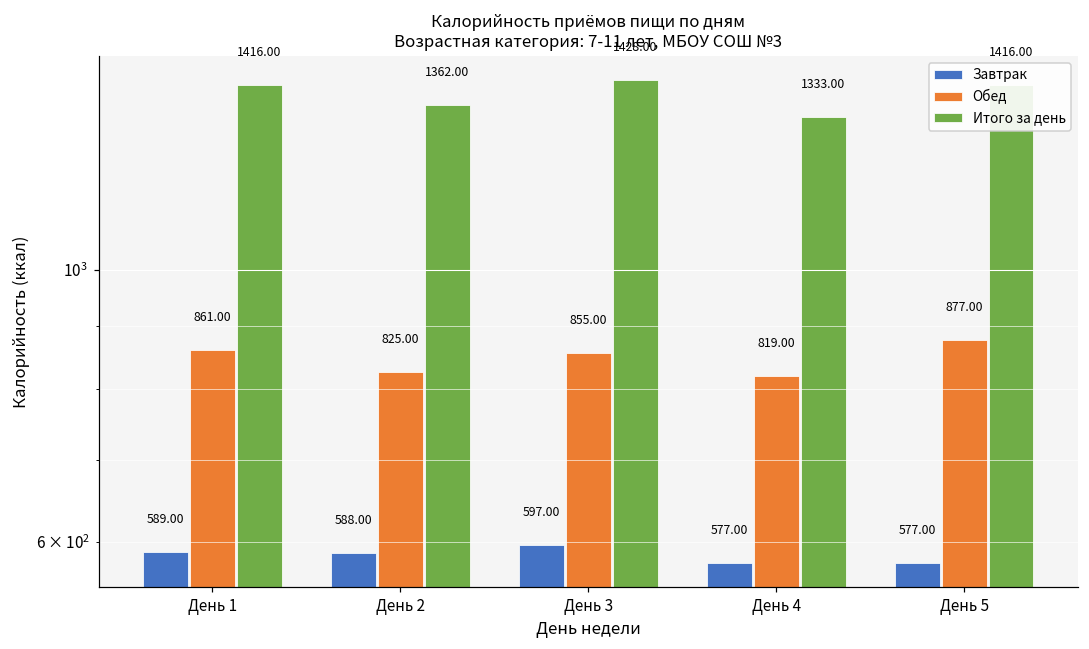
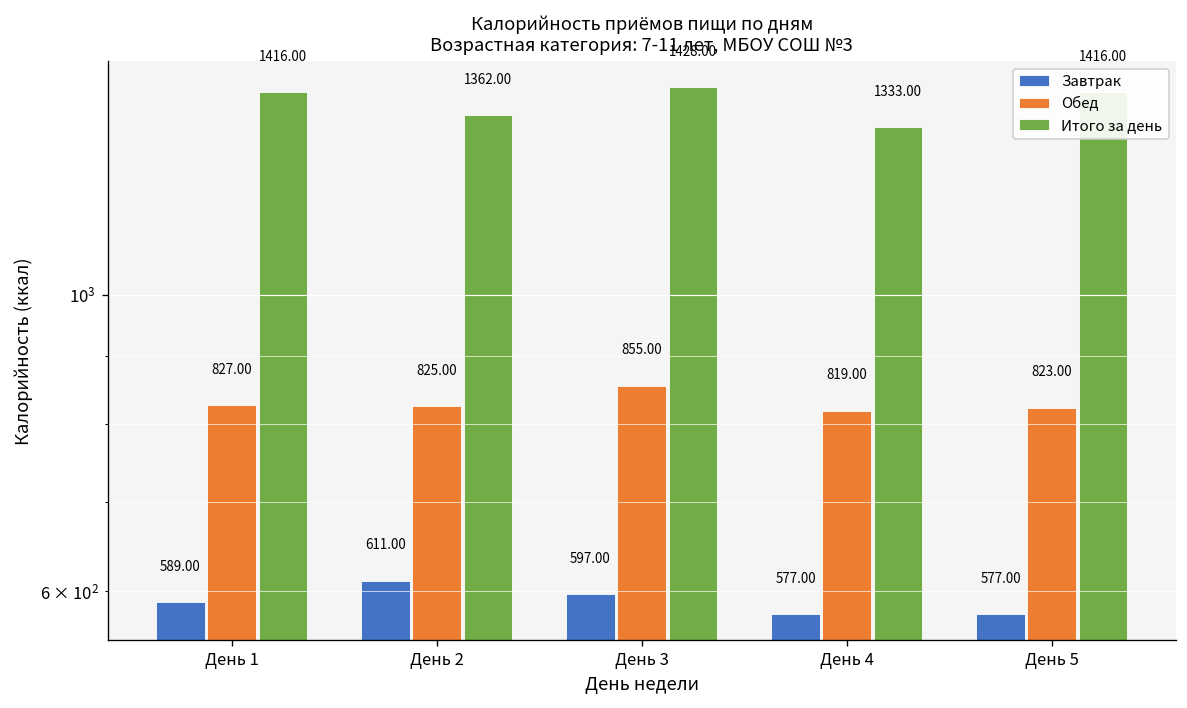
  {
    "Завтрак": {
      "День 1": 589.00,
-     "День 2": 588.00,
+     "День 2": 611.00,
      "День 3": 597.00,
      "День 4": 577.00,
      "День 5": 577.00
    },
    "Обед": {
-     "День 1": 861.00,
+     "День 1": 827.00,
      "День 2": 825.00,
      "День 3": 855.00,
      "День 4": 819.00,
-     "День 5": 877.00
+     "День 5": 823.00
    },
    "Итого за день": {
      "День 1": 1416.00,
      "День 2": 1362.00,
      "День 3": 1428.00,
      "День 4": 1333.00
    }
  }
